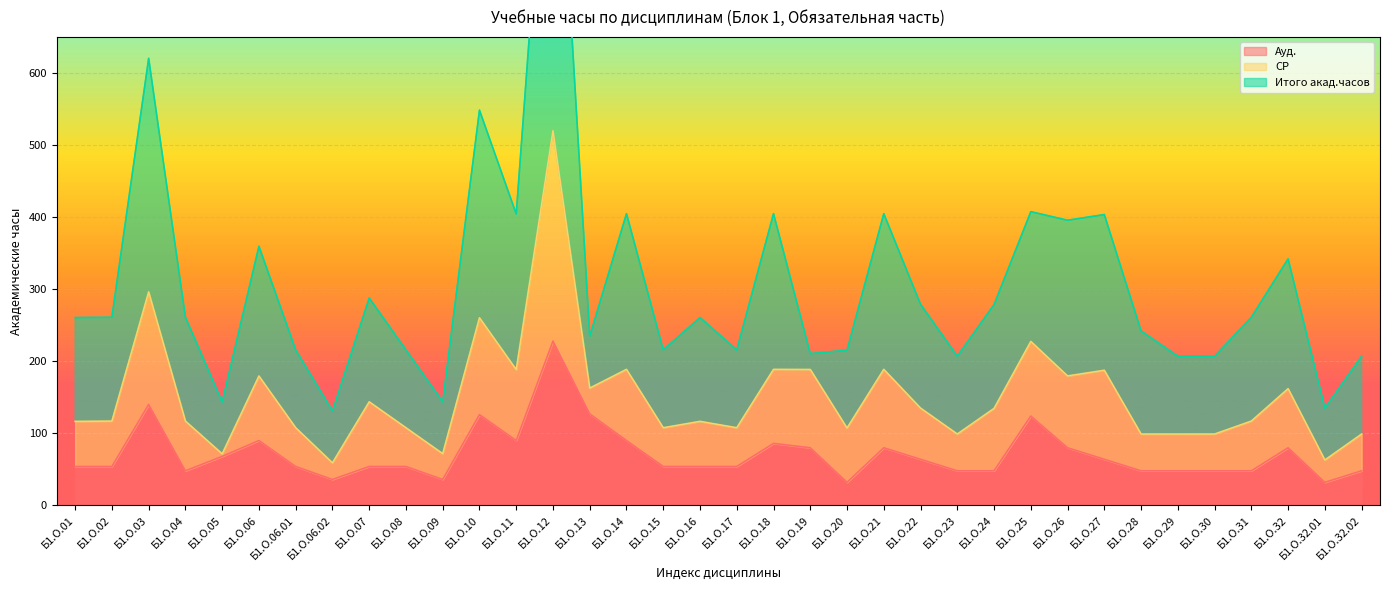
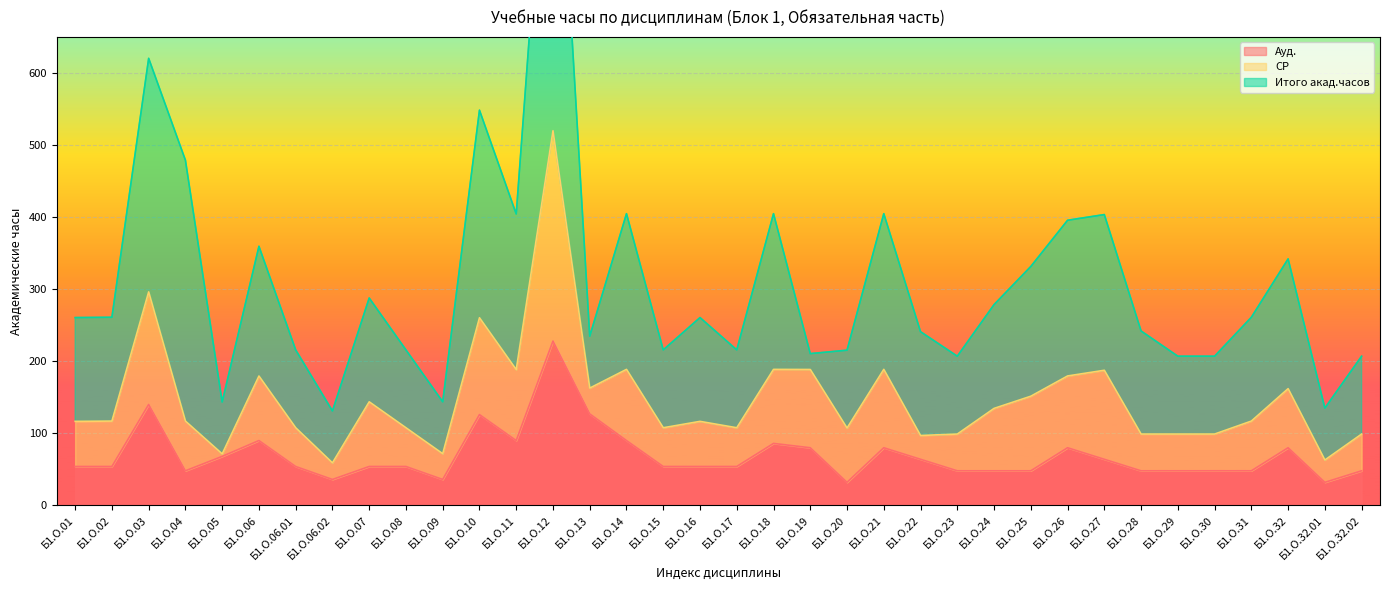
  {
    "Ауд.": {
      "Б1.О.01": 50,
      "Б1.О.02": 50,
      "Б1.О.03": 140,
      "Б1.О.04": 50,
      "Б1.О.06": 90,
      "Б1.О.06.01": 50,
      "Б1.О.06.02": 40,
      "Б1.О.07": 50,
      "Б1.О.08": 50,
      "Б1.О.09": 40,
      "Б1.О.10": 130,
      "Б1.О.11": 90,
      "Б1.О.12": 230,
      "Б1.О.13": 130,
      "Б1.О.14": 90,
      "Б1.О.15": 50,
      "Б1.О.16": 50,
      "Б1.О.17": 50,
      "Б1.О.18": 90,
      "Б1.О.19": 80,
      "Б1.О.20": 30,
      "Б1.О.21": 80,
      "Б1.О.22": 60,
      "Б1.О.23": 50,
      "Б1.О.24": 50,
-     "Б1.О.25": 120,
+     "Б1.О.25": 50,
      "Б1.О.26": 80,
      "Б1.О.27": 60,
      "Б1.О.28": 50,
      "Б1.О.29": 50,
      "Б1.О.30": 50,
      "Б1.О.31": 50,
      "Б1.О.32": 80,
      "Б1.О.32.01": 30,
      "Б1.О.32.02": 50
    },
    "СР": {
      "Б1.О.01": 60,
      "Б1.О.02": 60,
      "Б1.О.03": 160,
      "Б1.О.04": 70,
      "Б1.О.06": 90,
      "Б1.О.06.01": 50,
      "Б1.О.06.02": 20,
      "Б1.О.07": 90,
      "Б1.О.08": 50,
      "Б1.О.09": 40,
      "Б1.О.10": 130,
      "Б1.О.11": 100,
      "Б1.О.12": 290,
      "Б1.О.13": 40,
      "Б1.О.14": 100,
      "Б1.О.15": 50,
      "Б1.О.16": 60,
      "Б1.О.17": 50,
      "Б1.О.18": 100,
      "Б1.О.19": 110,
      "Б1.О.20": 80,
      "Б1.О.21": 110,
-     "Б1.О.22": 70,
+     "Б1.О.22": 30,
      "Б1.О.23": 50,
      "Б1.О.24": 90,
      "Б1.О.25": 100,
      "Б1.О.26": 100,
      "Б1.О.27": 120,
      "Б1.О.28": 50,
      "Б1.О.29": 50,
      "Б1.О.30": 50,
      "Б1.О.31": 70,
      "Б1.О.32": 80,
      "Б1.О.32.01": 30,
      "Б1.О.32.02": 50
    },
    "Итого акад.часов": {
      "Б1.О.01": 140,
      "Б1.О.02": 140,
      "Б1.О.03": 320,
-     "Б1.О.04": 140,
+     "Б1.О.04": 360,
      "Б1.О.05": 70,
      "Б1.О.06": 180,
      "Б1.О.06.01": 110,
      "Б1.О.06.02": 70,
      "Б1.О.07": 140,
      "Б1.О.08": 110,
      "Б1.О.09": 70,
      "Б1.О.10": 290,
      "Б1.О.11": 220,
      "Б1.О.13": 70,
      "Б1.О.14": 220,
      "Б1.О.15": 110,
      "Б1.О.16": 140,
      "Б1.О.17": 110,
      "Б1.О.18": 220,
      "Б1.О.19": 20,
      "Б1.О.20": 110,
      "Б1.О.21": 220,
      "Б1.О.22": 140,
      "Б1.О.23": 110,
      "Б1.О.24": 140,
      "Б1.О.25": 180,
      "Б1.О.26": 220,
      "Б1.О.27": 220,
      "Б1.О.28": 140,
      "Б1.О.29": 110,
      "Б1.О.30": 110,
      "Б1.О.31": 140,
      "Б1.О.32": 180,
      "Б1.О.32.01": 70,
      "Б1.О.32.02": 110
    }
  }
